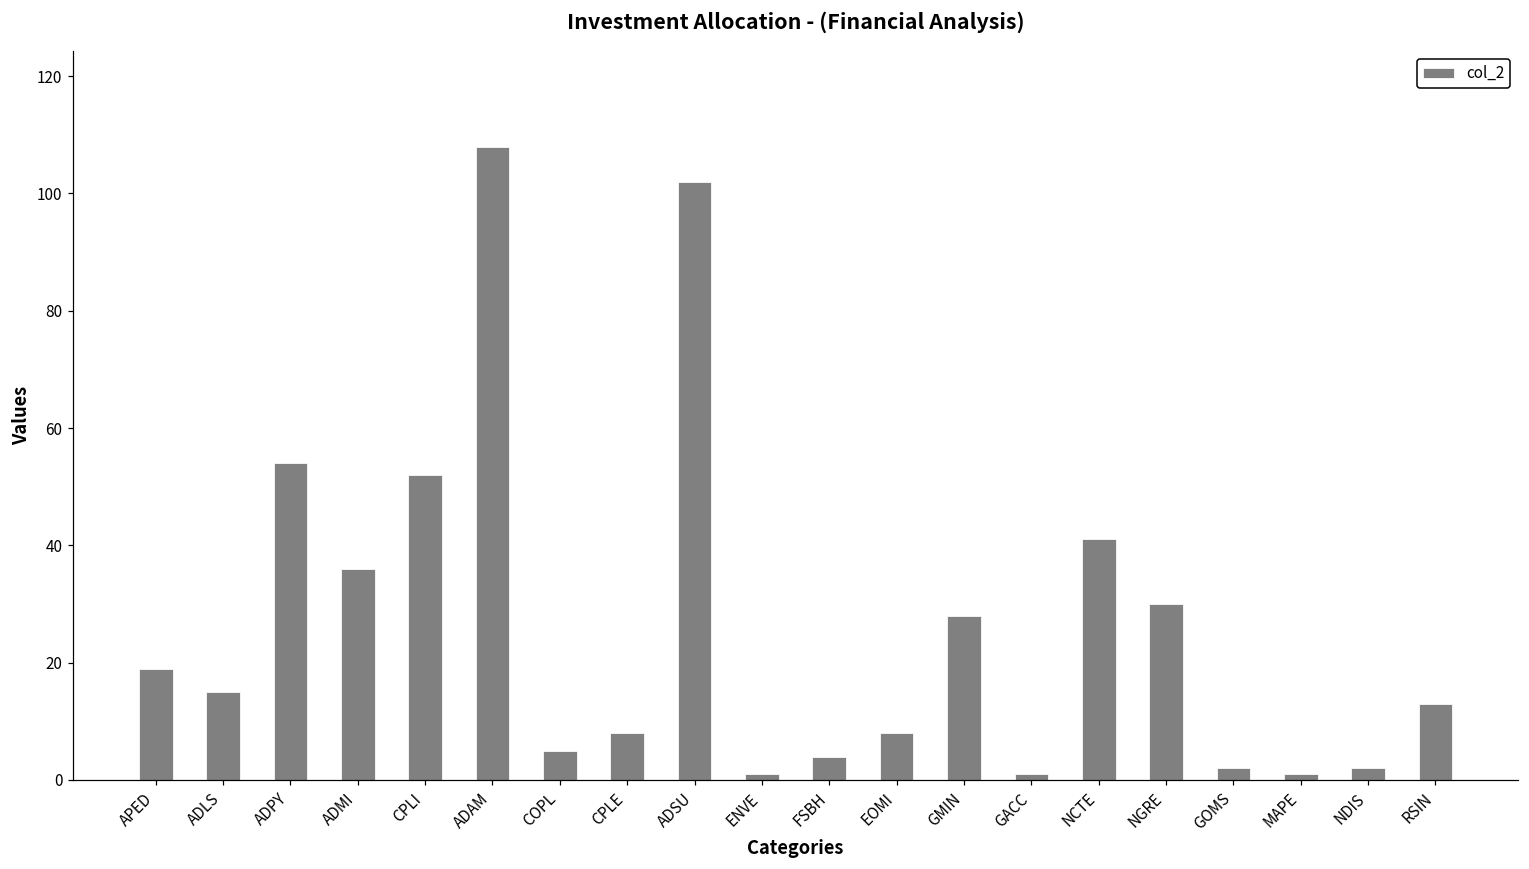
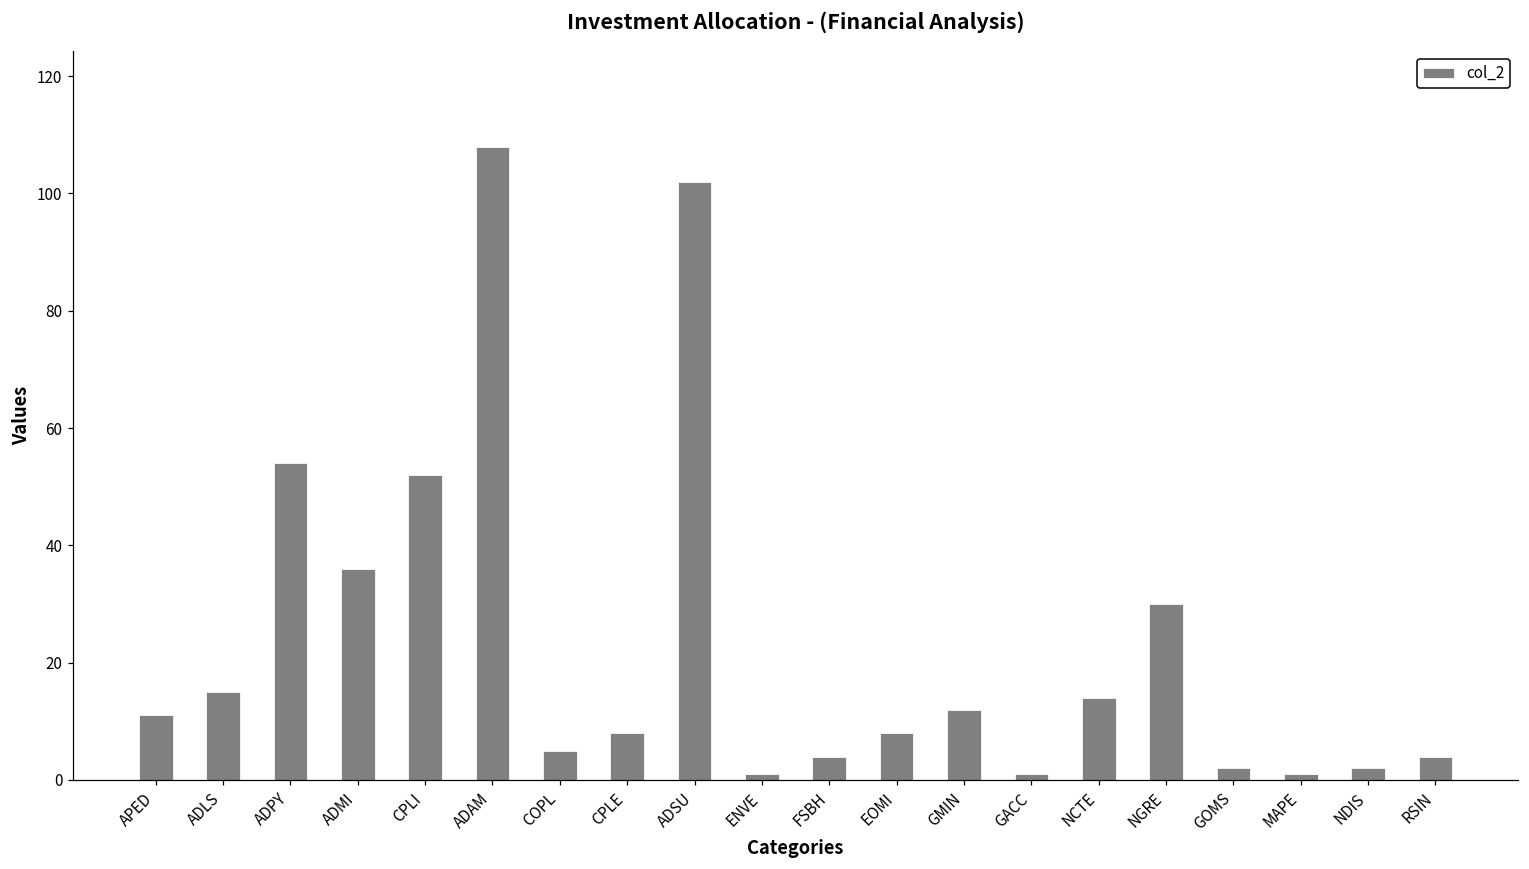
  {
-   "APED": 19,
+   "APED": 11,
    "ADLS": 15,
    "ADPY": 54,
    "ADMI": 36,
    "CPLI": 52,
    "ADAM": 108,
    "COPL": 5,
    "CPLE": 8,
    "ADSU": 102,
    "ENVE": 1,
    "FSBH": 4,
    "EOMI": 8,
-   "GMIN": 28,
+   "GMIN": 12,
    "GACC": 1,
-   "NCTE": 41,
+   "NCTE": 14,
    "NGRE": 30,
    "GOMS": 2,
    "MAPE": 1,
    "NDIS": 2,
-   "RSIN": 13
+   "RSIN": 4
  }
